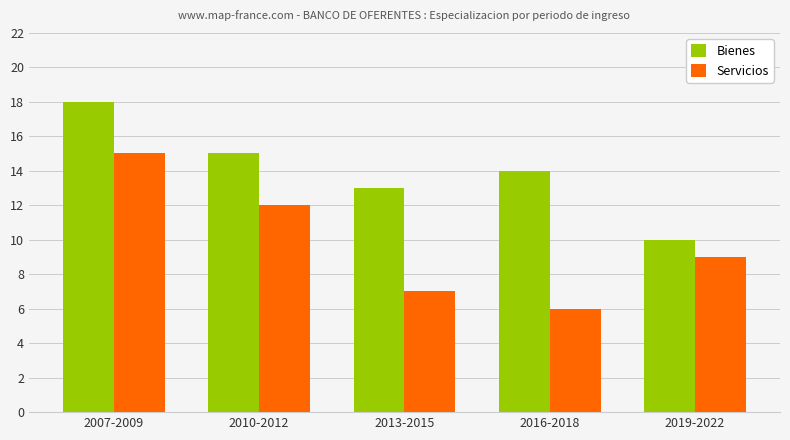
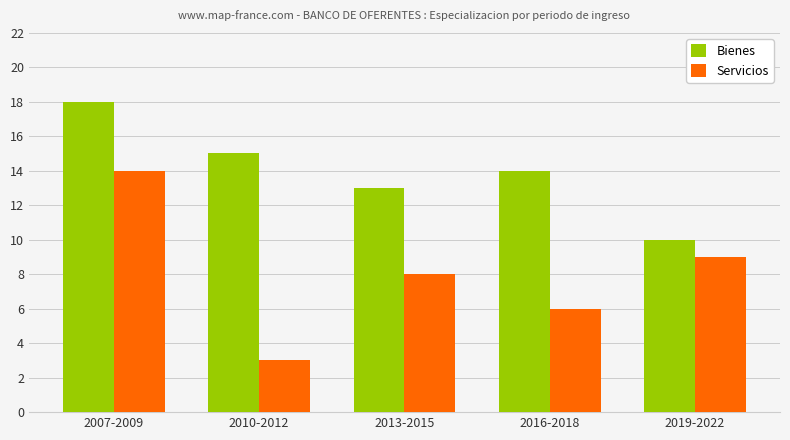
  {
    "Bienes": {
      "2007-2009": 18,
      "2010-2012": 15,
      "2013-2015": 13,
      "2016-2018": 14,
      "2019-2022": 10
    },
    "Servicios": {
-     "2007-2009": 15,
-     "2010-2012": 12,
-     "2013-2015": 7,
+     "2007-2009": 14,
+     "2010-2012": 3,
+     "2013-2015": 8,
      "2016-2018": 6,
      "2019-2022": 9
    }
  }
